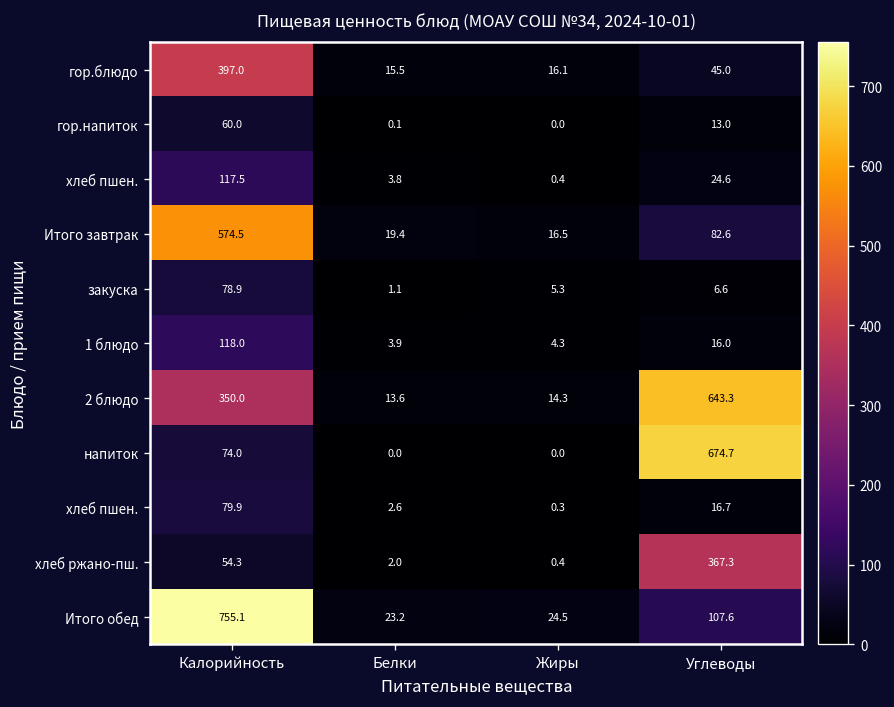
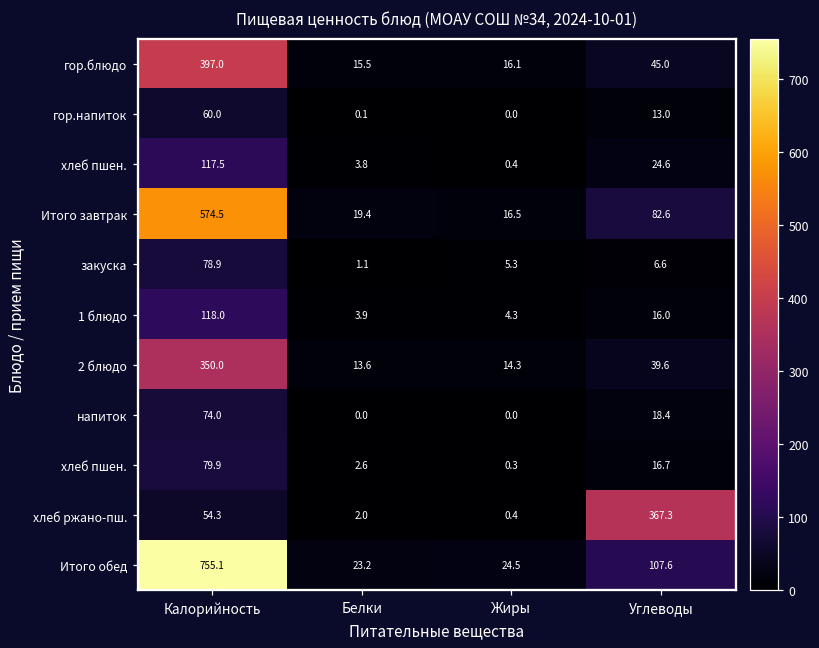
  {
    "гор.блюдо": {
      "Калорийность": 397.0,
      "Белки": 15.5,
      "Жиры": 16.1,
      "Углеводы": 45.0
    },
    "гор.напиток": {
      "Калорийность": 60.0,
      "Белки": 0.1,
      "Жиры": 0.0,
      "Углеводы": 13.0
    },
    "Итого завтрак": {
      "Калорийность": 574.5,
      "Белки": 19.4,
      "Жиры": 16.5,
      "Углеводы": 82.6
    },
    "закуска": {
      "Калорийность": 78.9,
      "Белки": 1.1,
      "Жиры": 5.3,
      "Углеводы": 6.6
    },
    "1 блюдо": {
      "Калорийность": 118.0,
      "Белки": 3.9,
      "Жиры": 4.3,
      "Углеводы": 16.0
    },
    "2 блюдо": {
      "Калорийность": 350.0,
      "Белки": 13.6,
      "Жиры": 14.3,
-     "Углеводы": 643.3
+     "Углеводы": 39.6
    },
    "напиток": {
      "Калорийность": 74.0,
      "Белки": 0.0,
      "Жиры": 0.0,
-     "Углеводы": 674.7
+     "Углеводы": 18.4
    },
    "хлеб ржано-пш.": {
      "Калорийность": 54.3,
      "Белки": 2.0,
      "Жиры": 0.4,
      "Углеводы": 367.3
    },
    "Итого обед": {
      "Калорийность": 755.1,
      "Белки": 23.2,
      "Жиры": 24.5,
      "Углеводы": 107.6
    }
  }
